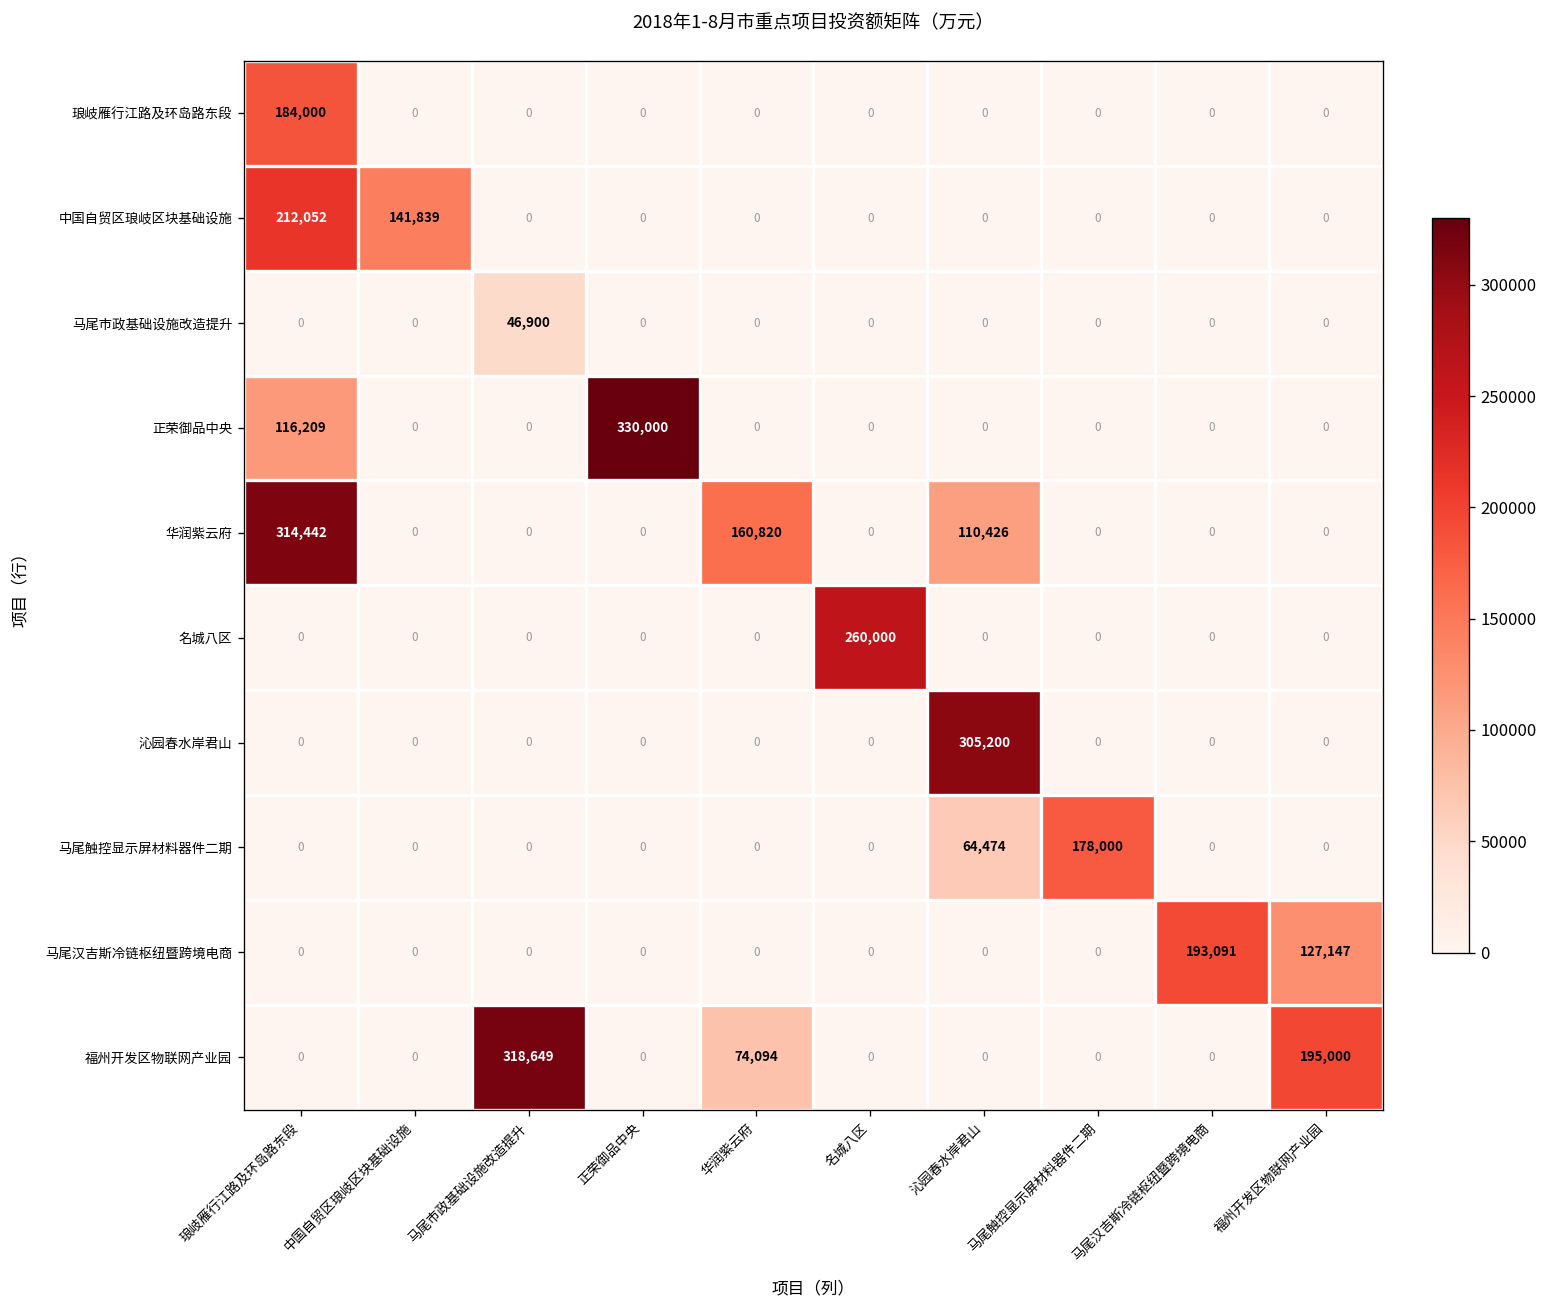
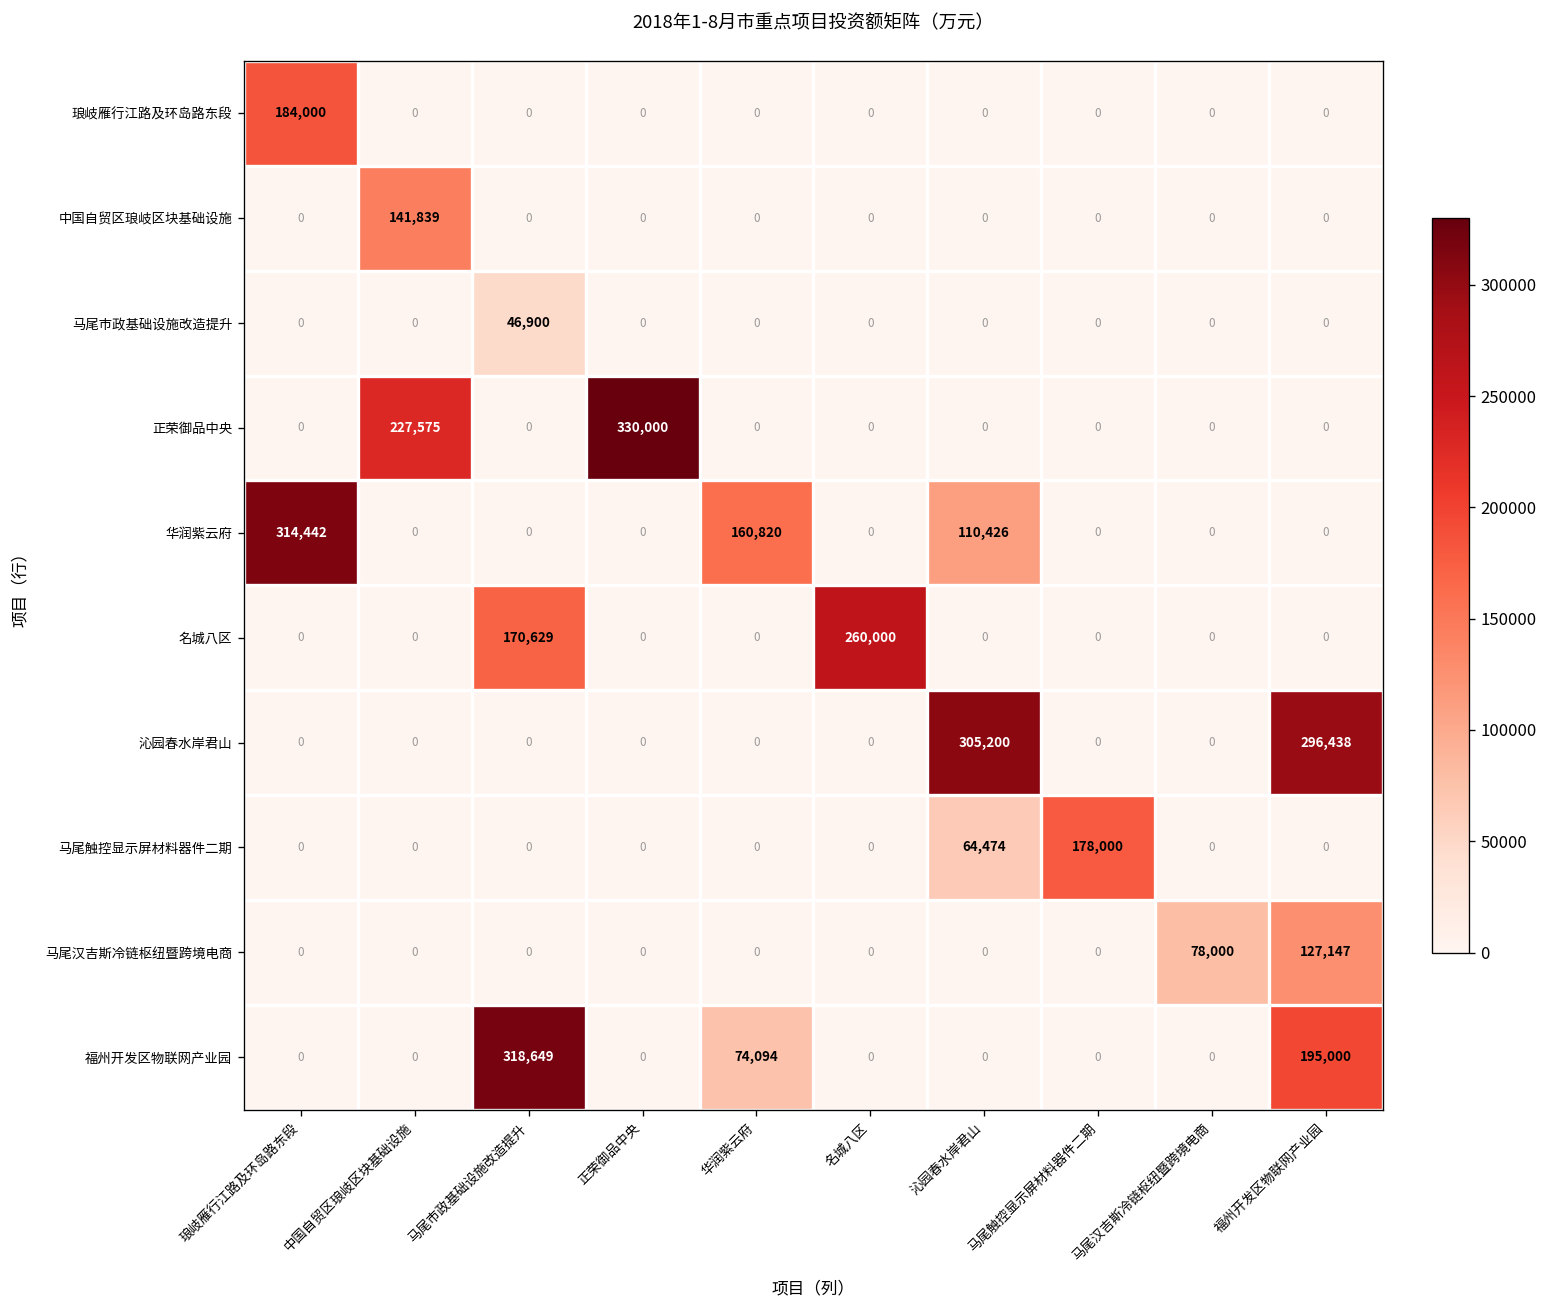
  {
    "琅岐雁行江路及环岛路东段": {
      "琅岐雁行江路及环岛路东段": "184,000",
      "中国自贸区琅岐区块基础设施": "0",
      "马尾市政基础设施改造提升": "0",
      "正荣御品中央": "0",
      "华润紫云府": "0",
      "名城八区": "0",
      "沁园春水岸君山": "0",
      "马尾触控显示屏材料器件二期": "0",
      "马尾汉吉斯冷链枢纽暨跨境电商": "0",
      "福州开发区物联网产业园": "0"
    },
    "中国自贸区琅岐区块基础设施": {
-     "琅岐雁行江路及环岛路东段": "212,052",
+     "琅岐雁行江路及环岛路东段": "0",
      "中国自贸区琅岐区块基础设施": "141,839",
      "马尾市政基础设施改造提升": "0",
      "正荣御品中央": "0",
      "华润紫云府": "0",
      "名城八区": "0",
      "沁园春水岸君山": "0",
      "马尾触控显示屏材料器件二期": "0",
      "马尾汉吉斯冷链枢纽暨跨境电商": "0",
      "福州开发区物联网产业园": "0"
    },
    "马尾市政基础设施改造提升": {
      "琅岐雁行江路及环岛路东段": "0",
      "中国自贸区琅岐区块基础设施": "0",
      "马尾市政基础设施改造提升": "46,900",
      "正荣御品中央": "0",
      "华润紫云府": "0",
      "名城八区": "0",
      "沁园春水岸君山": "0",
      "马尾触控显示屏材料器件二期": "0",
      "马尾汉吉斯冷链枢纽暨跨境电商": "0",
      "福州开发区物联网产业园": "0"
    },
    "正荣御品中央": {
-     "琅岐雁行江路及环岛路东段": "116,209",
-     "中国自贸区琅岐区块基础设施": "0",
+     "琅岐雁行江路及环岛路东段": "0",
+     "中国自贸区琅岐区块基础设施": "227,575",
      "马尾市政基础设施改造提升": "0",
      "正荣御品中央": "330,000",
      "华润紫云府": "0",
      "名城八区": "0",
      "沁园春水岸君山": "0",
      "马尾触控显示屏材料器件二期": "0",
      "马尾汉吉斯冷链枢纽暨跨境电商": "0",
      "福州开发区物联网产业园": "0"
    },
    "华润紫云府": {
      "琅岐雁行江路及环岛路东段": "314,442",
      "中国自贸区琅岐区块基础设施": "0",
      "马尾市政基础设施改造提升": "0",
      "正荣御品中央": "0",
      "华润紫云府": "160,820",
      "名城八区": "0",
      "沁园春水岸君山": "110,426",
      "马尾触控显示屏材料器件二期": "0",
      "马尾汉吉斯冷链枢纽暨跨境电商": "0",
      "福州开发区物联网产业园": "0"
    },
    "名城八区": {
      "琅岐雁行江路及环岛路东段": "0",
      "中国自贸区琅岐区块基础设施": "0",
-     "马尾市政基础设施改造提升": "0",
+     "马尾市政基础设施改造提升": "170,629",
      "正荣御品中央": "0",
      "华润紫云府": "0",
      "名城八区": "260,000",
      "沁园春水岸君山": "0",
      "马尾触控显示屏材料器件二期": "0",
      "马尾汉吉斯冷链枢纽暨跨境电商": "0",
      "福州开发区物联网产业园": "0"
    },
    "沁园春水岸君山": {
      "琅岐雁行江路及环岛路东段": "0",
      "中国自贸区琅岐区块基础设施": "0",
      "马尾市政基础设施改造提升": "0",
      "正荣御品中央": "0",
      "华润紫云府": "0",
      "名城八区": "0",
      "沁园春水岸君山": "305,200",
      "马尾触控显示屏材料器件二期": "0",
      "马尾汉吉斯冷链枢纽暨跨境电商": "0",
-     "福州开发区物联网产业园": "0"
+     "福州开发区物联网产业园": "296,438"
    },
    "马尾触控显示屏材料器件二期": {
      "琅岐雁行江路及环岛路东段": "0",
      "中国自贸区琅岐区块基础设施": "0",
      "马尾市政基础设施改造提升": "0",
      "正荣御品中央": "0",
      "华润紫云府": "0",
      "名城八区": "0",
      "沁园春水岸君山": "64,474",
      "马尾触控显示屏材料器件二期": "178,000",
      "马尾汉吉斯冷链枢纽暨跨境电商": "0",
      "福州开发区物联网产业园": "0"
    },
    "马尾汉吉斯冷链枢纽暨跨境电商": {
      "琅岐雁行江路及环岛路东段": "0",
      "中国自贸区琅岐区块基础设施": "0",
      "马尾市政基础设施改造提升": "0",
      "正荣御品中央": "0",
      "华润紫云府": "0",
      "名城八区": "0",
      "沁园春水岸君山": "0",
      "马尾触控显示屏材料器件二期": "0",
-     "马尾汉吉斯冷链枢纽暨跨境电商": "193,091",
+     "马尾汉吉斯冷链枢纽暨跨境电商": "78,000",
      "福州开发区物联网产业园": "127,147"
    },
    "福州开发区物联网产业园": {
      "琅岐雁行江路及环岛路东段": "0",
      "中国自贸区琅岐区块基础设施": "0",
      "马尾市政基础设施改造提升": "318,649",
      "正荣御品中央": "0",
      "华润紫云府": "74,094",
      "名城八区": "0",
      "沁园春水岸君山": "0",
      "马尾触控显示屏材料器件二期": "0",
      "马尾汉吉斯冷链枢纽暨跨境电商": "0",
      "福州开发区物联网产业园": "195,000"
    }
  }
